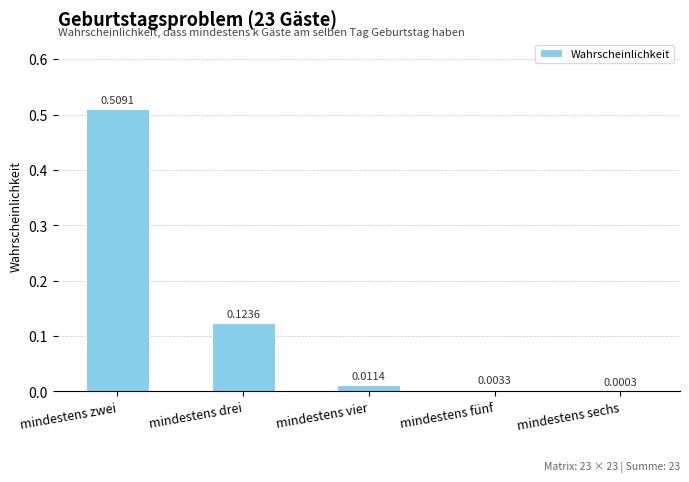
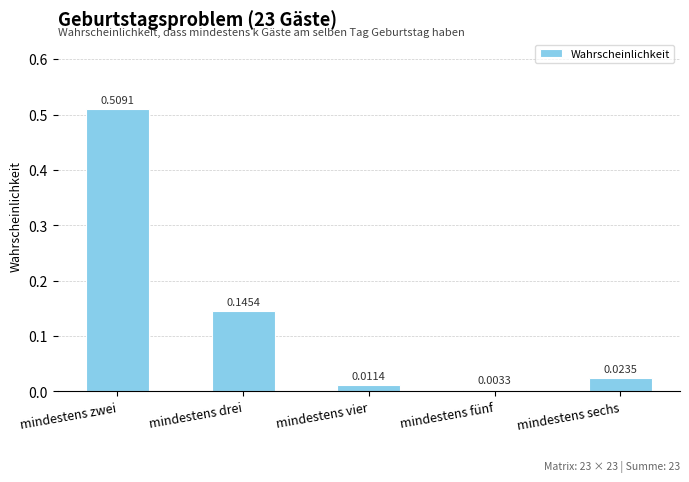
  {
    "mindestens zwei": 0.5091,
-   "mindestens drei": 0.1236,
+   "mindestens drei": 0.1454,
    "mindestens vier": 0.0114,
    "mindestens fünf": 0.0033,
-   "mindestens sechs": 0.0003
+   "mindestens sechs": 0.0235
  }
